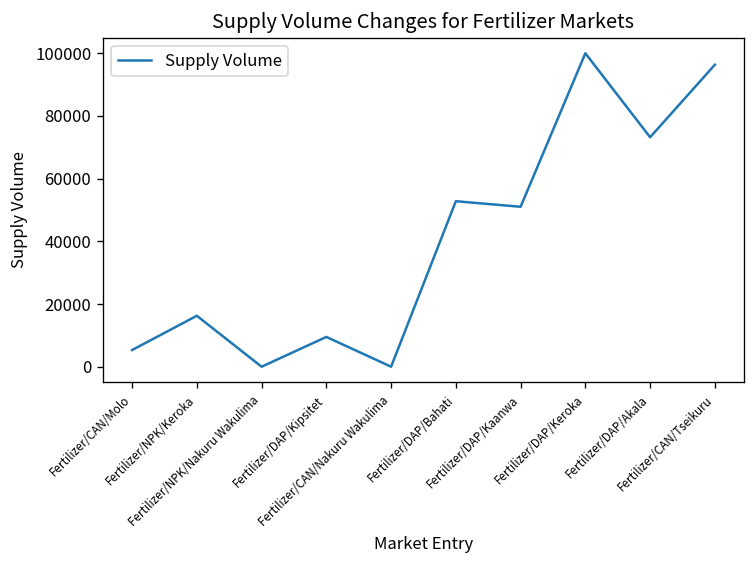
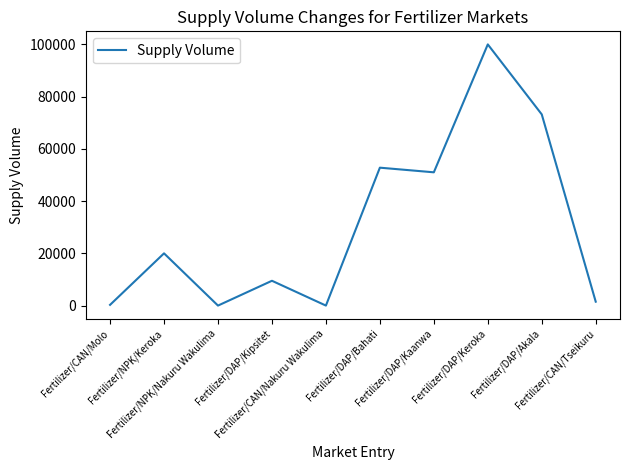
  {
-   "Fertilizer/CAN/Molo": 5000,
-   "Fertilizer/NPK/Keroka": 16000,
+   "Fertilizer/CAN/Molo": 0,
+   "Fertilizer/NPK/Keroka": 20000,
    "Fertilizer/NPK/Nakuru Wakulima": 0,
    "Fertilizer/DAP/Kipsitet": 10000,
    "Fertilizer/CAN/Nakuru Wakulima": 0,
    "Fertilizer/DAP/Bahati": 53000,
    "Fertilizer/DAP/Kaanwa": 51000,
    "Fertilizer/DAP/Keroka": 100000,
    "Fertilizer/DAP/Akala": 73000,
-   "Fertilizer/CAN/Tseikuru": 96000
+   "Fertilizer/CAN/Tseikuru": 2000
  }
